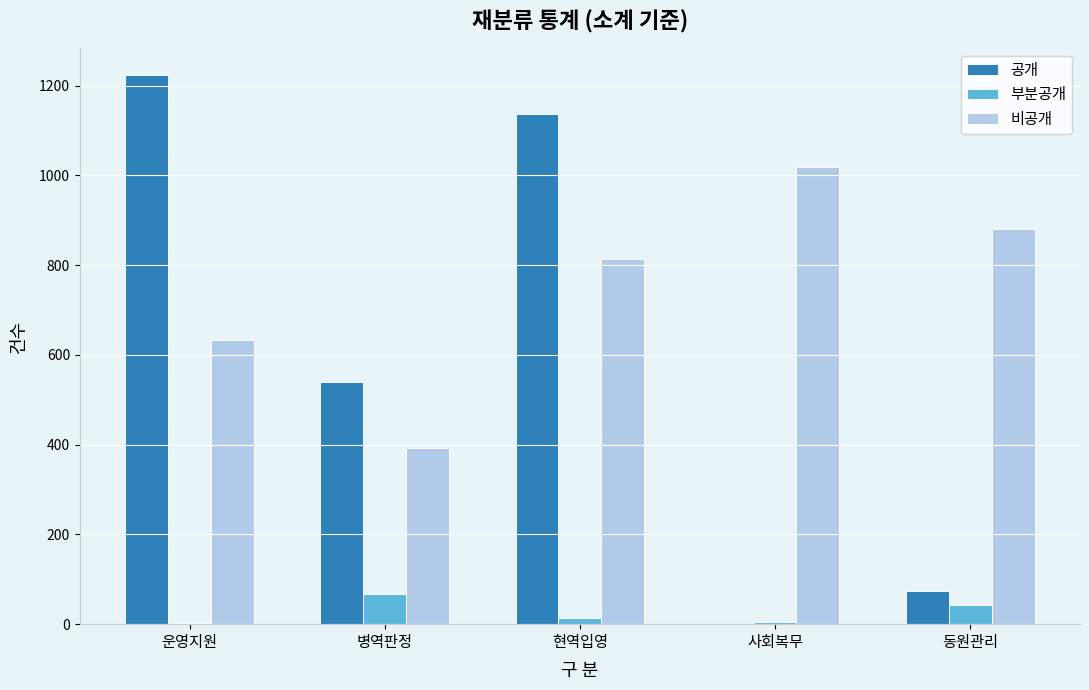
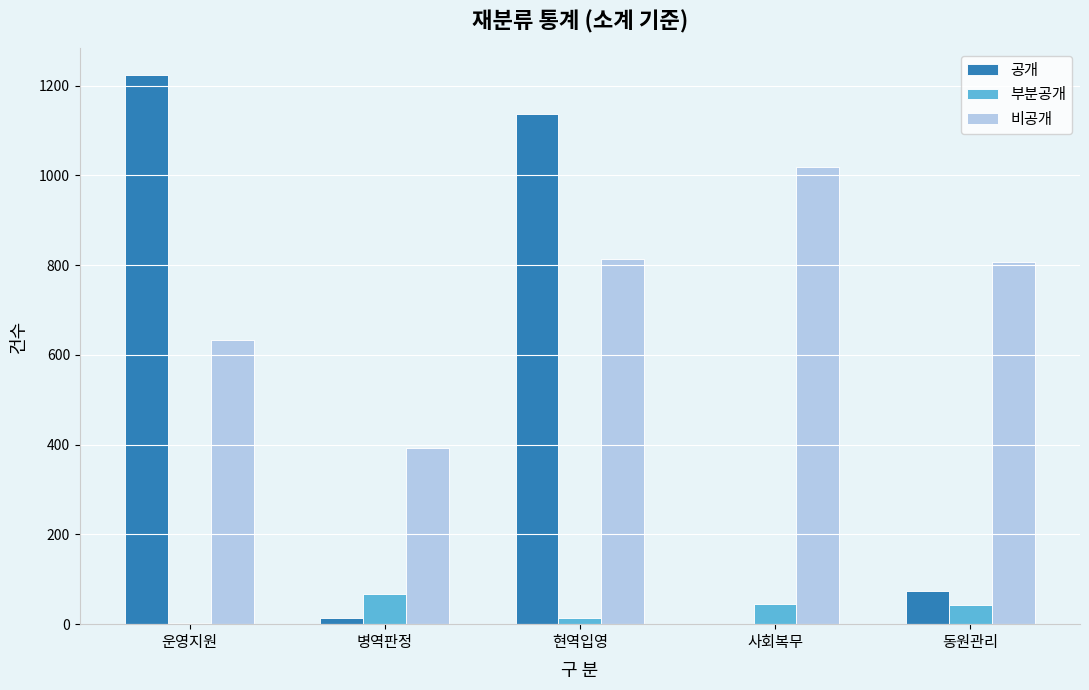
  {
    "공개": {
      "운영지원": 1220,
-     "병역판정": 540,
+     "병역판정": 10,
      "현역입영": 1140,
      "사회복무": 0,
      "동원관리": 70
    },
    "부분공개": {
      "병역판정": 70,
      "현역입영": 10,
-     "사회복무": 10,
+     "사회복무": 50,
      "동원관리": 40
    },
    "비공개": {
      "운영지원": 630,
      "병역판정": 390,
      "현역입영": 810,
      "사회복무": 1020,
-     "동원관리": 880
+     "동원관리": 810
    }
  }
